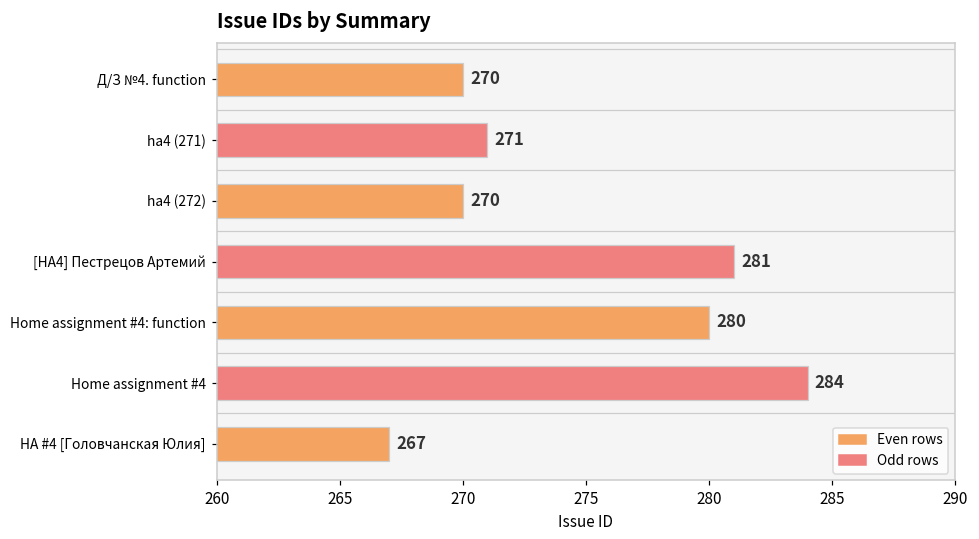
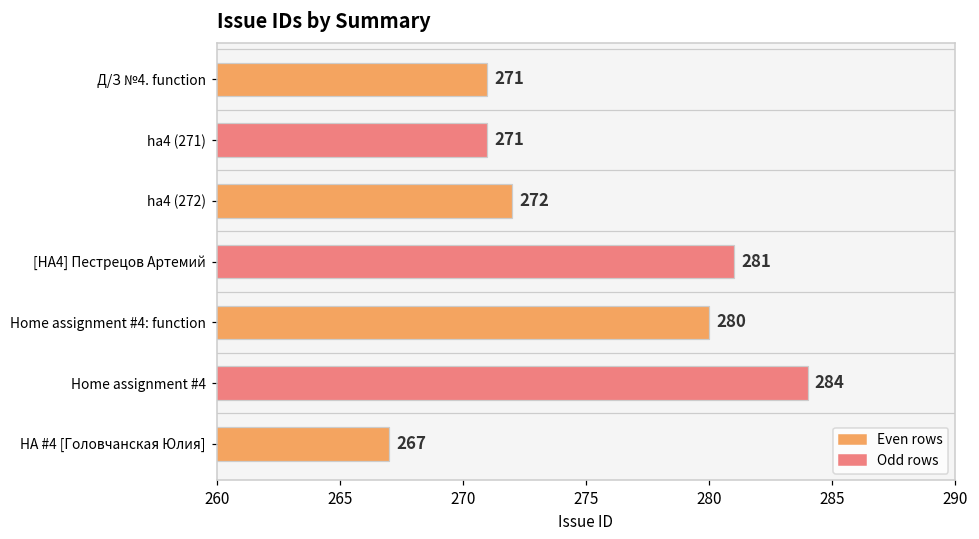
  {
-   "Д/З №4. function": 270,
+   "Д/З №4. function": 271,
    "ha4 (271)": 271,
-   "ha4 (272)": 270,
+   "ha4 (272)": 272,
    "[HA4] Пестрецов Артемий": 281,
    "Home assignment #4: function": 280,
    "Home assignment #4": 284,
    "HA #4 [Головчанская Юлия]": 267
  }
